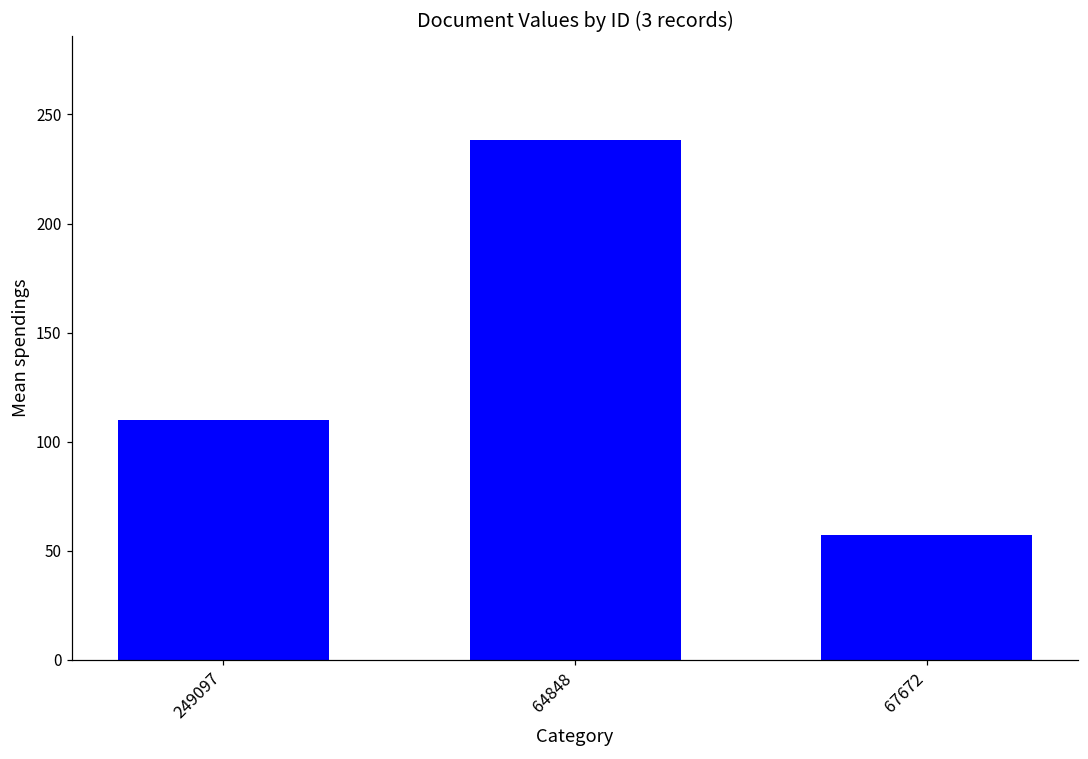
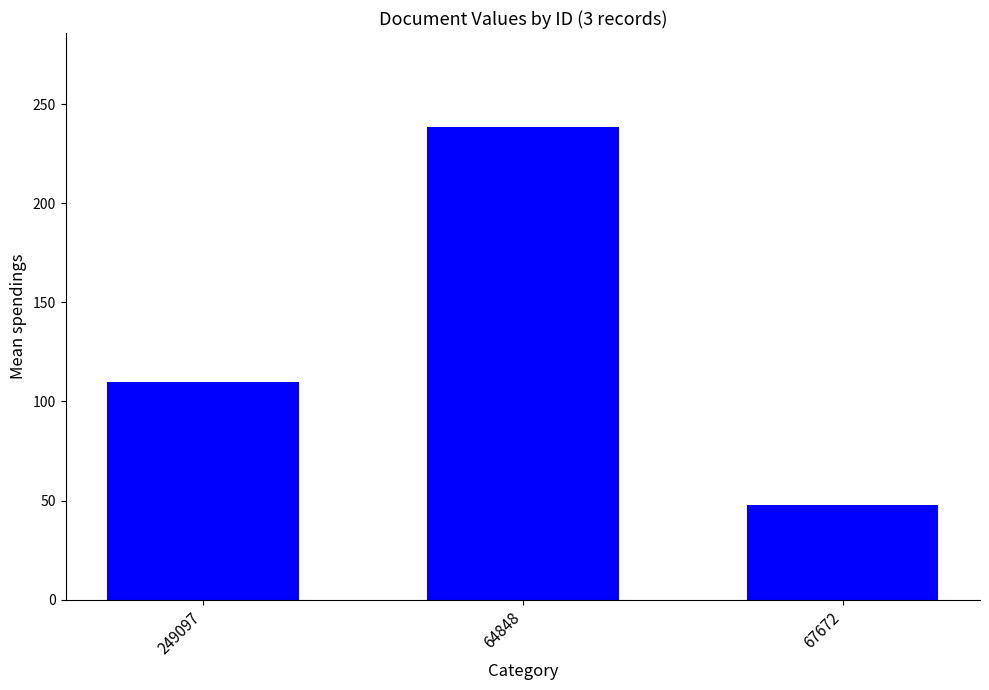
  {
    "249097": 110,
    "64848": 238,
-   "67672": 57
+   "67672": 48
  }
